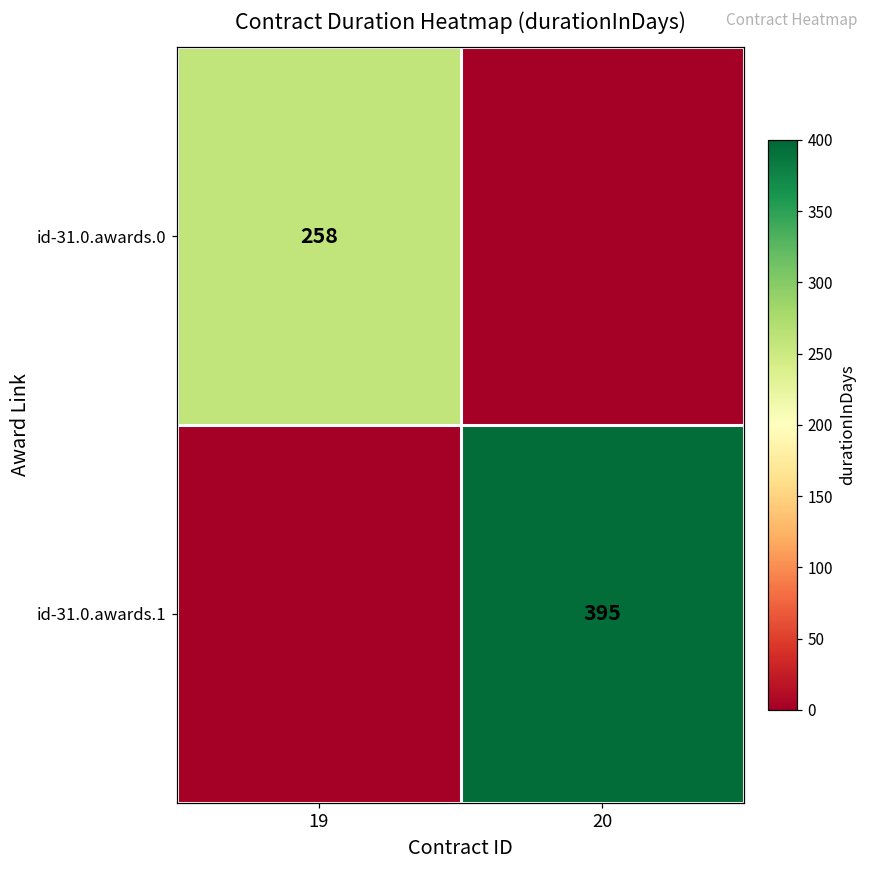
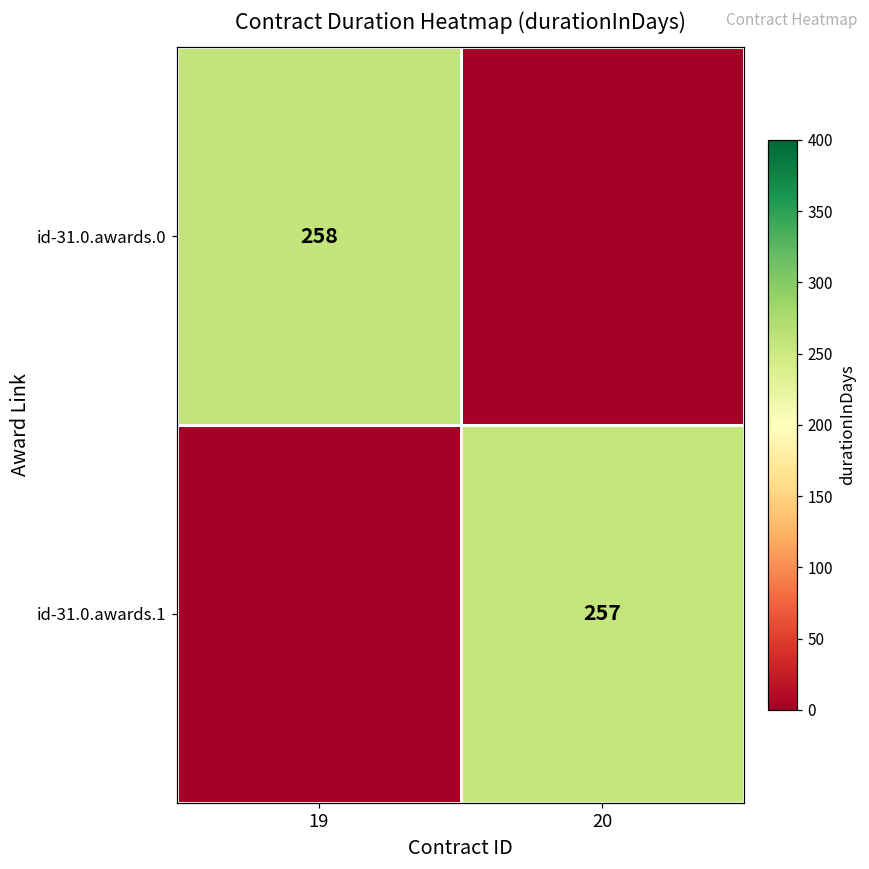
  {
    "id-31.0.awards.0": {
      "19": 258
    },
    "id-31.0.awards.1": {
-     "20": 395
+     "20": 257
    }
  }
